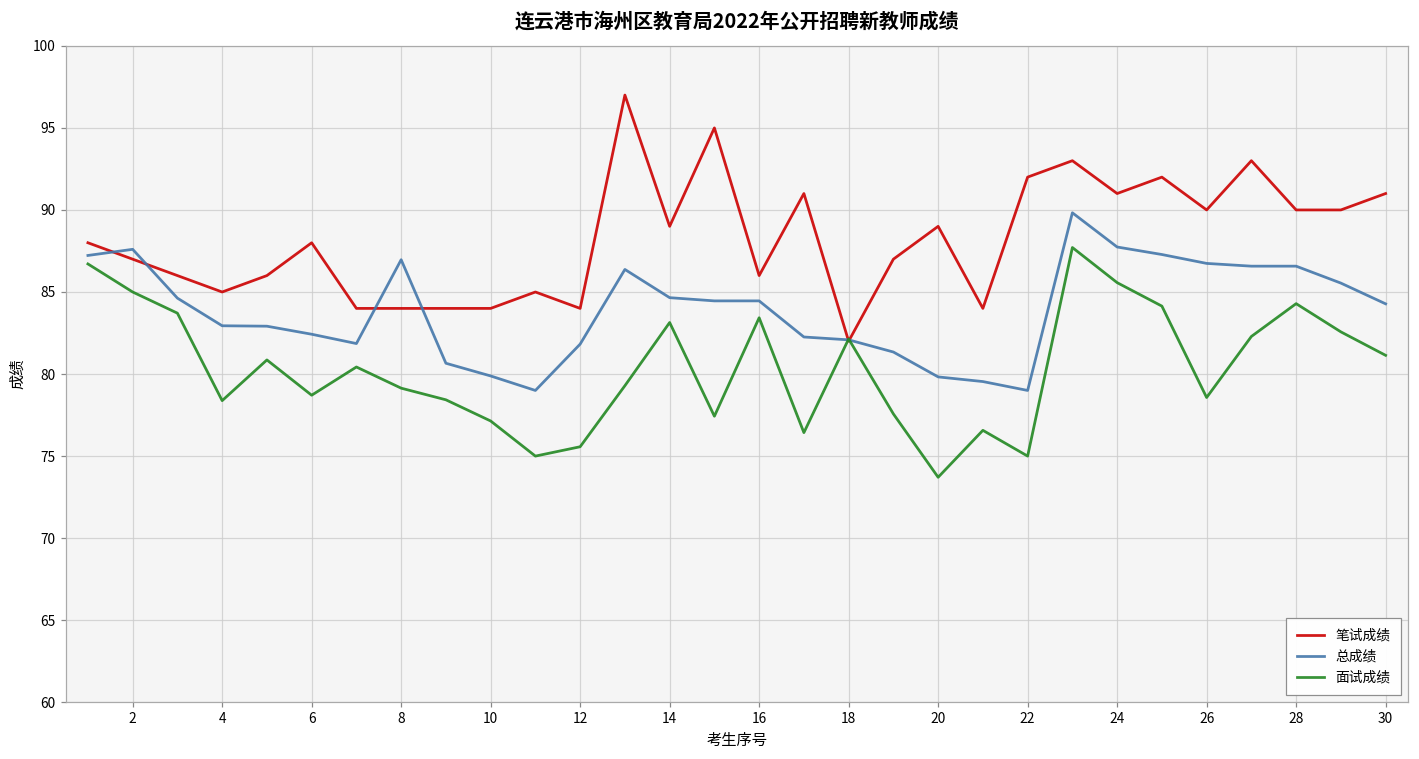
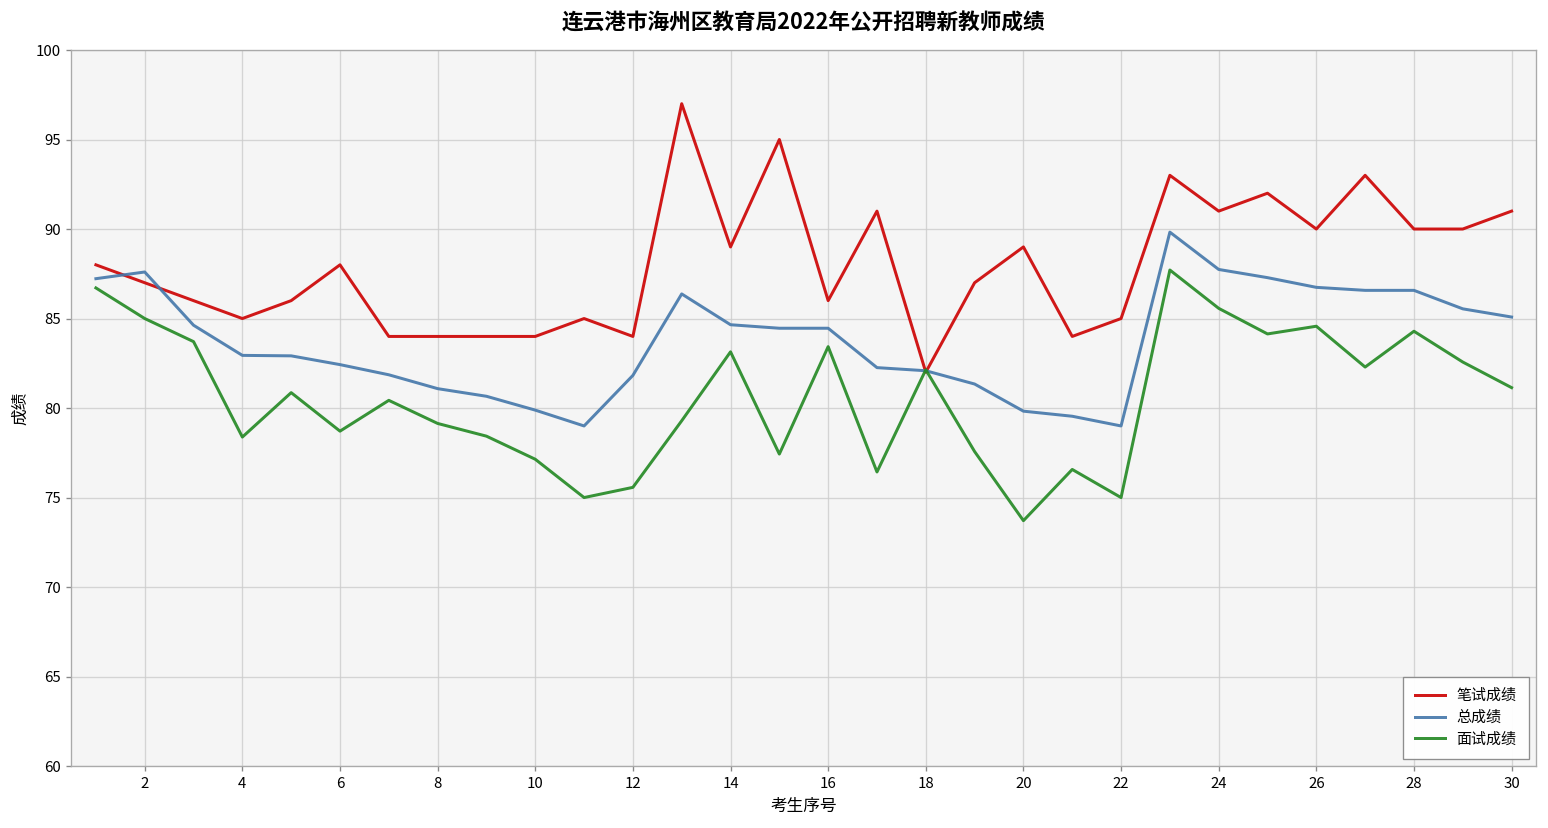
  {
    "笔试成绩": {
      "2": 87,
      "4": 85,
      "6": 88,
      "8": 84,
      "10": 84,
      "12": 84,
      "14": 89,
      "16": 86,
      "20": 89,
-     "22": 92,
+     "22": 85,
      "24": 91,
      "26": 90,
      "28": 90,
      "30": 91
    },
    "总成绩": {
      "2": 87.6,
      "4": 82.9,
      "6": 82.4,
-     "8": 87.0,
+     "8": 81.1,
      "10": 79.9,
      "12": 81.8,
      "14": 84.7,
      "16": 84.5,
      "20": 79.8,
      "22": 79.0,
      "24": 87.7,
      "26": 86.7,
      "28": 86.6,
-     "30": 84.3
+     "30": 85.1
    },
    "面试成绩": {
      "2": 85.0,
      "4": 78.4,
      "6": 78.7,
      "8": 79.1,
      "10": 77.1,
      "12": 75.6,
      "14": 83.1,
      "16": 83.4,
      "20": 73.7,
      "22": 75.0,
      "24": 85.6,
-     "26": 78.6,
+     "26": 84.6,
      "28": 84.3,
      "30": 81.1
    }
  }
